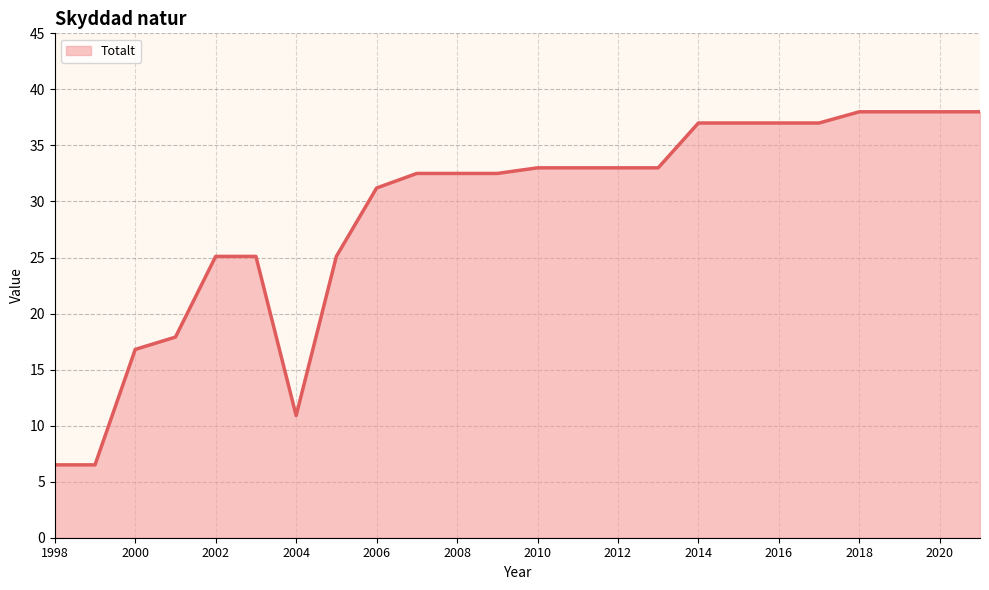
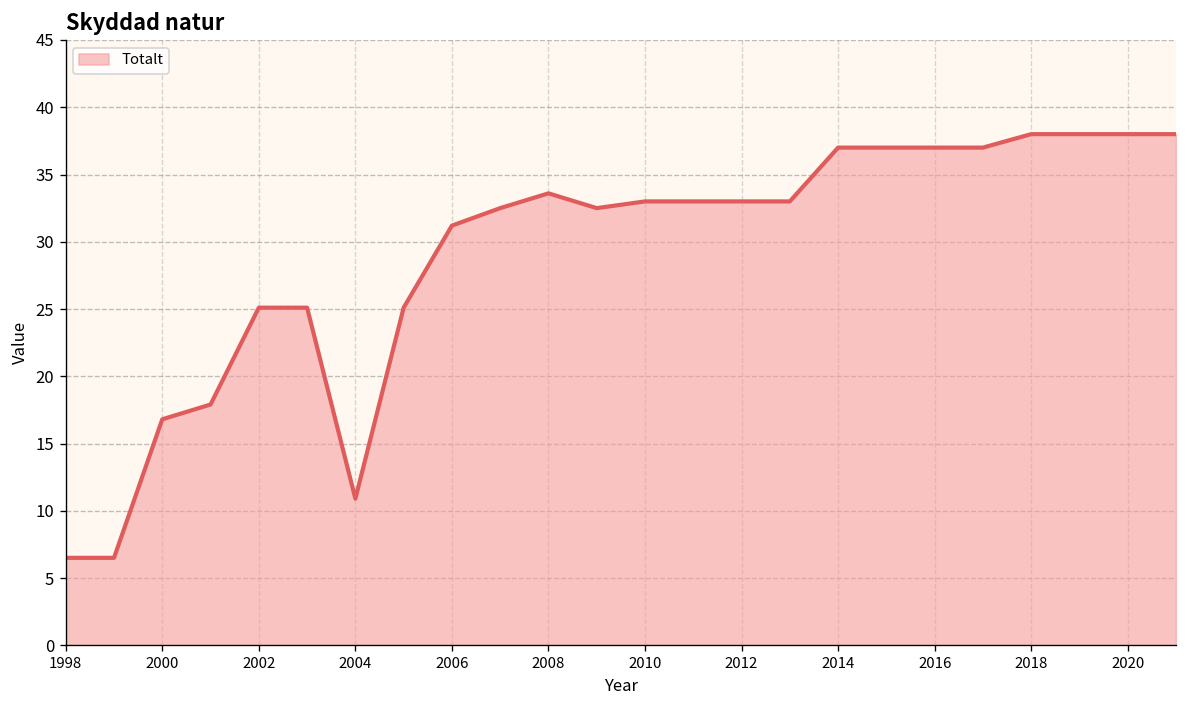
  {
    "1998": 6.5,
    "2000": 16.8,
    "2002": 25.1,
    "2004": 10.9,
    "2006": 31.2,
-   "2008": 32.5,
+   "2008": 33.6,
    "2010": 33.0,
    "2012": 33.0,
    "2014": 37.0,
    "2016": 37.0,
    "2018": 38.0,
    "2020": 38.0
  }
